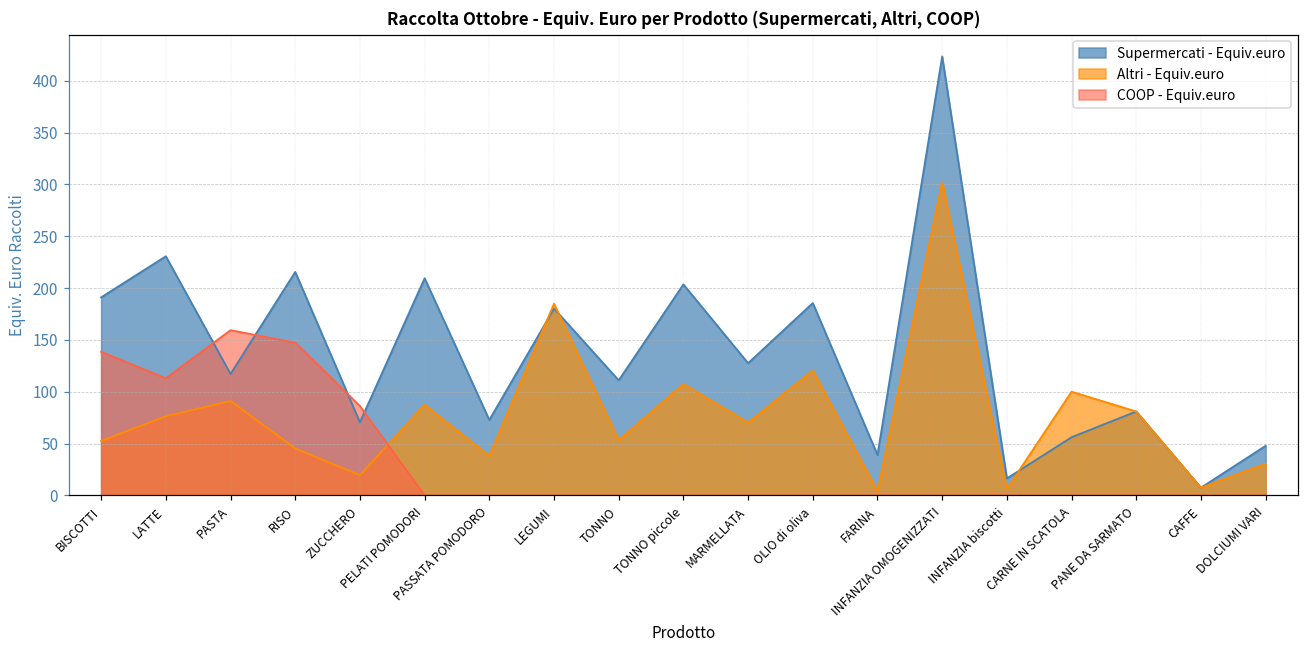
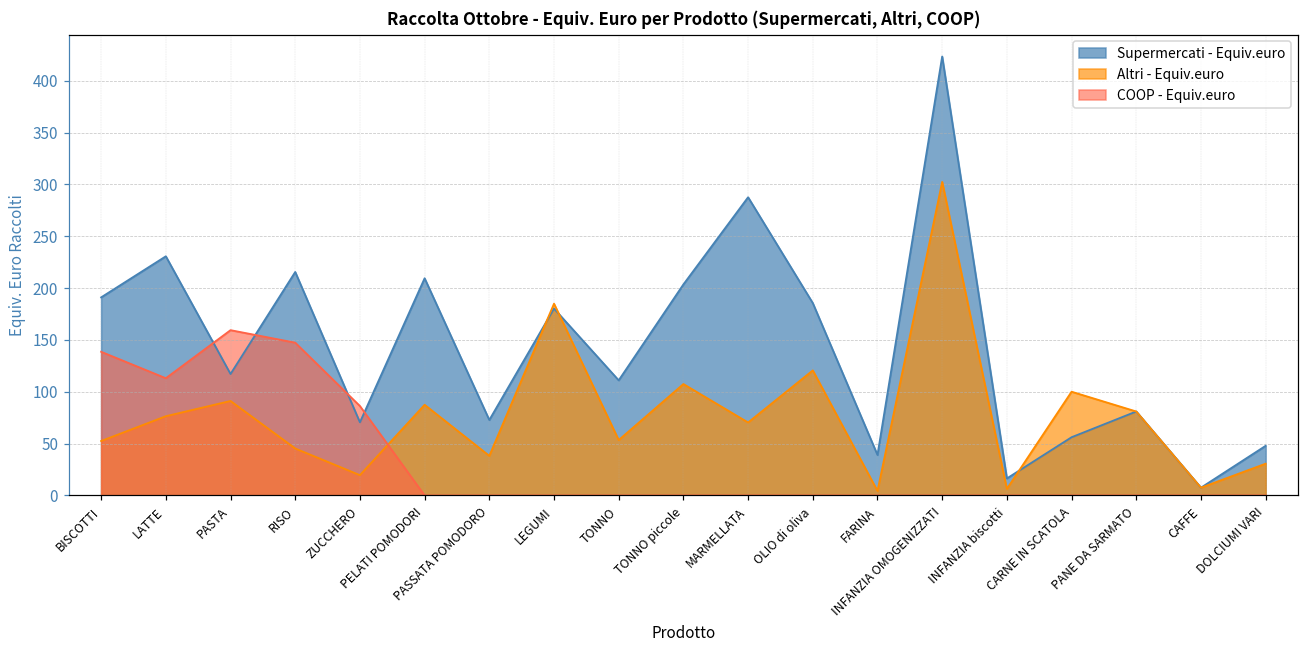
  {
    "Supermercati - Equiv.euro": {
      "BISCOTTI": 190,
      "LATTE": 230,
      "PASTA": 120,
      "RISO": 220,
      "ZUCCHERO": 70,
      "PELATI POMODORI": 210,
      "PASSATA POMODORO": 70,
      "LEGUMI": 180,
      "TONNO": 110,
      "TONNO piccole": 200,
-     "MARMELLATA": 130,
+     "MARMELLATA": 290,
      "OLIO di oliva": 190,
      "FARINA": 40,
      "INFANZIA OMOGENIZZATI": 420,
      "INFANZIA biscotti": 20,
      "CARNE IN SCATOLA": 60,
      "DOLCIUMI VARI": 50
    },
    "Altri - Equiv.euro": {
      "BISCOTTI": 50,
      "LATTE": 80,
      "PASTA": 90,
      "RISO": 50,
      "ZUCCHERO": 20,
      "PELATI POMODORI": 90,
      "PASSATA POMODORO": 40,
      "LEGUMI": 190,
      "TONNO": 50,
      "TONNO piccole": 110,
      "MARMELLATA": 70,
      "OLIO di oliva": 120,
      "FARINA": 0,
      "INFANZIA OMOGENIZZATI": 300,
      "INFANZIA biscotti": 10,
      "CARNE IN SCATOLA": 100,
      "DOLCIUMI VARI": 30
    },
    "COOP - Equiv.euro": {
      "BISCOTTI": 140,
      "LATTE": 110,
      "PASTA": 160,
      "RISO": 150,
      "ZUCCHERO": 90,
      "PELATI POMODORI": 0,
      "PASSATA POMODORO": 0,
      "LEGUMI": 0,
      "TONNO": 0,
      "TONNO piccole": 0,
      "MARMELLATA": 0,
      "OLIO di oliva": 0,
      "FARINA": 0,
      "INFANZIA OMOGENIZZATI": 0,
      "INFANZIA biscotti": 0,
      "CARNE IN SCATOLA": 0,
      "PANE DA SARMATO": 0,
      "CAFFE": 0,
      "DOLCIUMI VARI": 0
    }
  }
